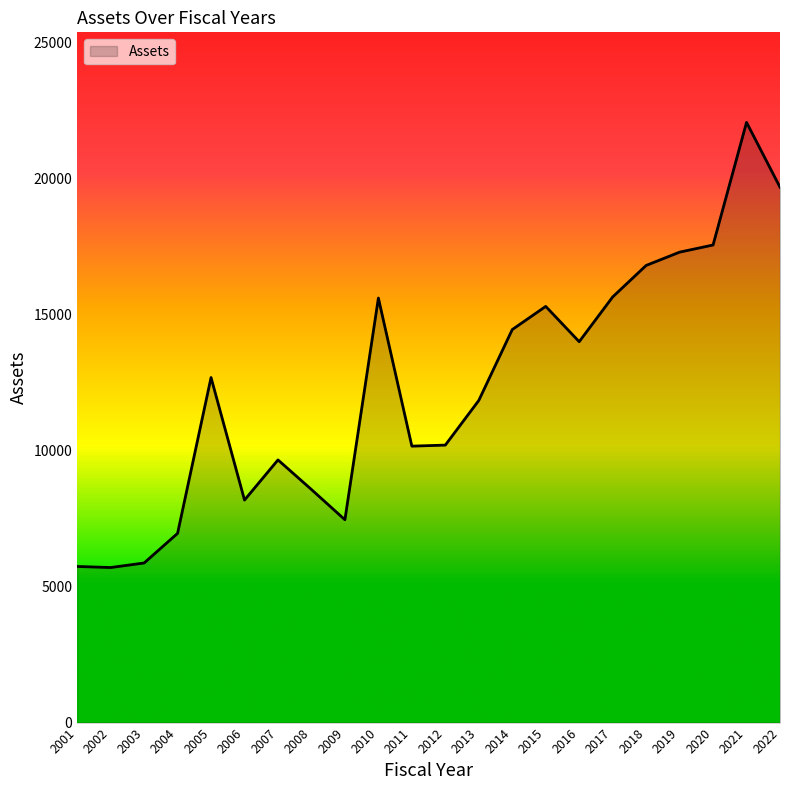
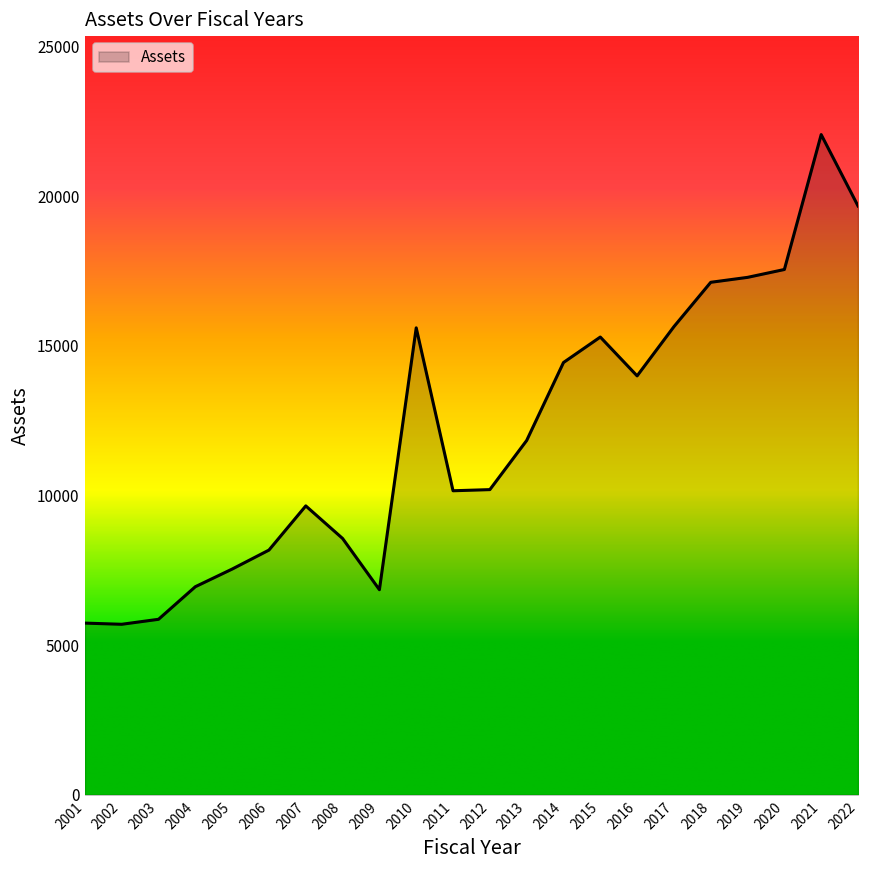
  {
    "2001": 5700,
    "2002": 5700,
    "2003": 5900,
    "2004": 7000,
-   "2005": 12700,
+   "2005": 7500,
    "2006": 8200,
    "2007": 9700,
    "2008": 8600,
-   "2009": 7500,
+   "2009": 6900,
    "2010": 15600,
    "2011": 10200,
    "2012": 10200,
    "2013": 11800,
    "2014": 14400,
    "2015": 15300,
    "2016": 14000,
    "2017": 15600,
-   "2018": 16800,
+   "2018": 17100,
    "2019": 17300,
    "2020": 17500,
    "2021": 22100,
    "2022": 19700
  }
